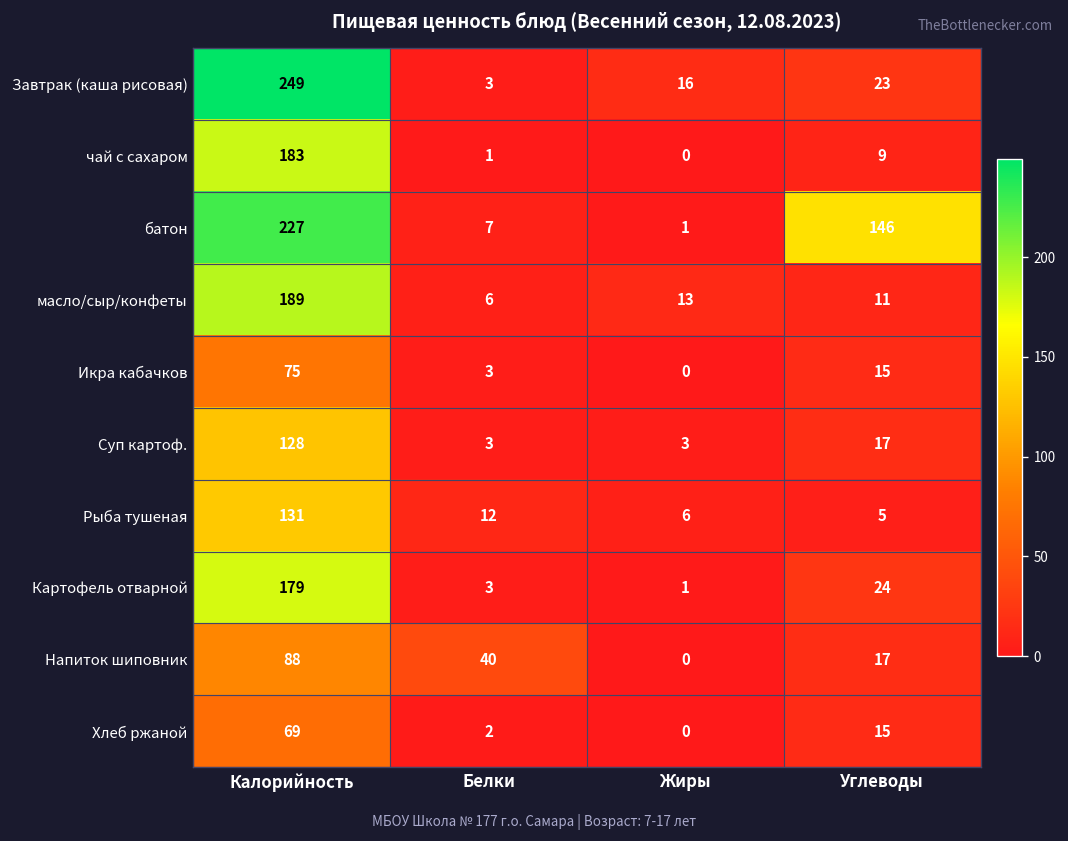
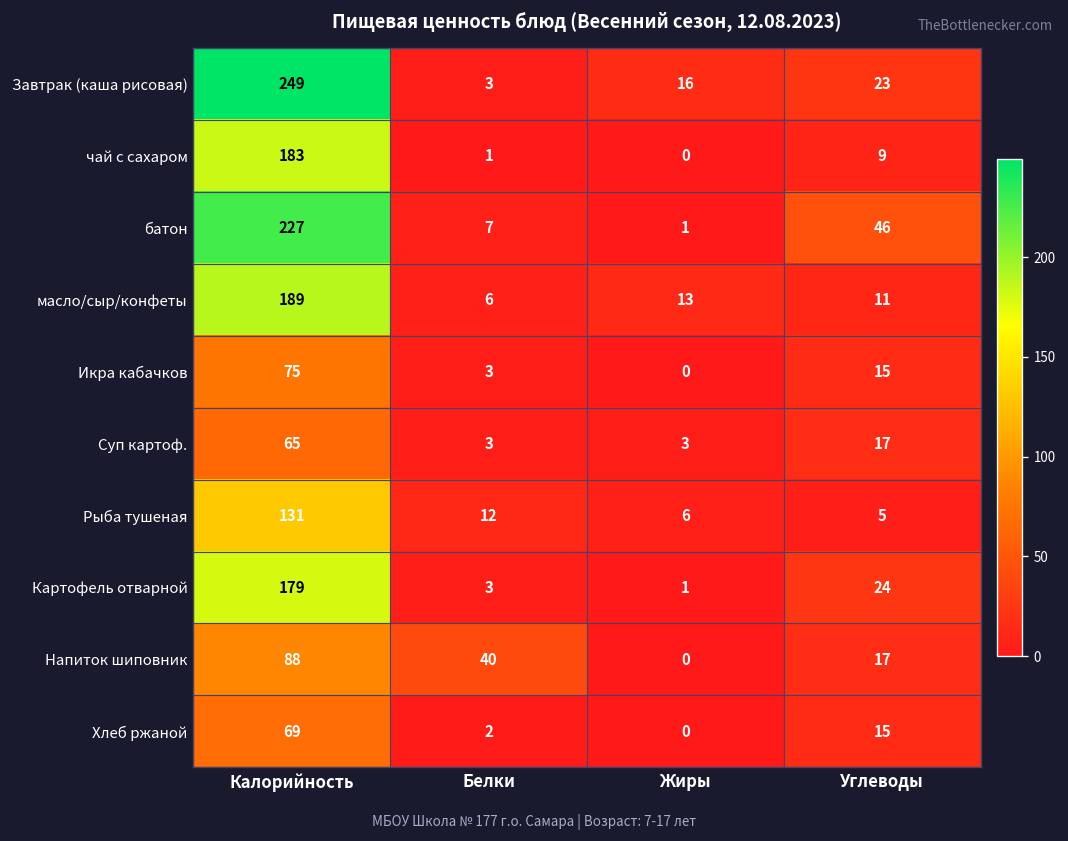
  {
    "Завтрак (каша рисовая)": {
      "Калорийность": 249,
      "Белки": 3,
      "Жиры": 16,
      "Углеводы": 23
    },
    "чай с сахаром": {
      "Калорийность": 183,
      "Белки": 1,
      "Жиры": 0,
      "Углеводы": 9
    },
    "батон": {
      "Калорийность": 227,
      "Белки": 7,
      "Жиры": 1,
-     "Углеводы": 146
+     "Углеводы": 46
    },
    "масло/сыр/конфеты": {
      "Калорийность": 189,
      "Белки": 6,
      "Жиры": 13,
      "Углеводы": 11
    },
    "Икра кабачков": {
      "Калорийность": 75,
      "Белки": 3,
      "Жиры": 0,
      "Углеводы": 15
    },
    "Суп картоф.": {
-     "Калорийность": 128,
+     "Калорийность": 65,
      "Белки": 3,
      "Жиры": 3,
      "Углеводы": 17
    },
    "Рыба тушеная": {
      "Калорийность": 131,
      "Белки": 12,
      "Жиры": 6,
      "Углеводы": 5
    },
    "Картофель отварной": {
      "Калорийность": 179,
      "Белки": 3,
      "Жиры": 1,
      "Углеводы": 24
    },
    "Напиток шиповник": {
      "Калорийность": 88,
      "Белки": 40,
      "Жиры": 0,
      "Углеводы": 17
    },
    "Хлеб ржаной": {
      "Калорийность": 69,
      "Белки": 2,
      "Жиры": 0,
      "Углеводы": 15
    }
  }
